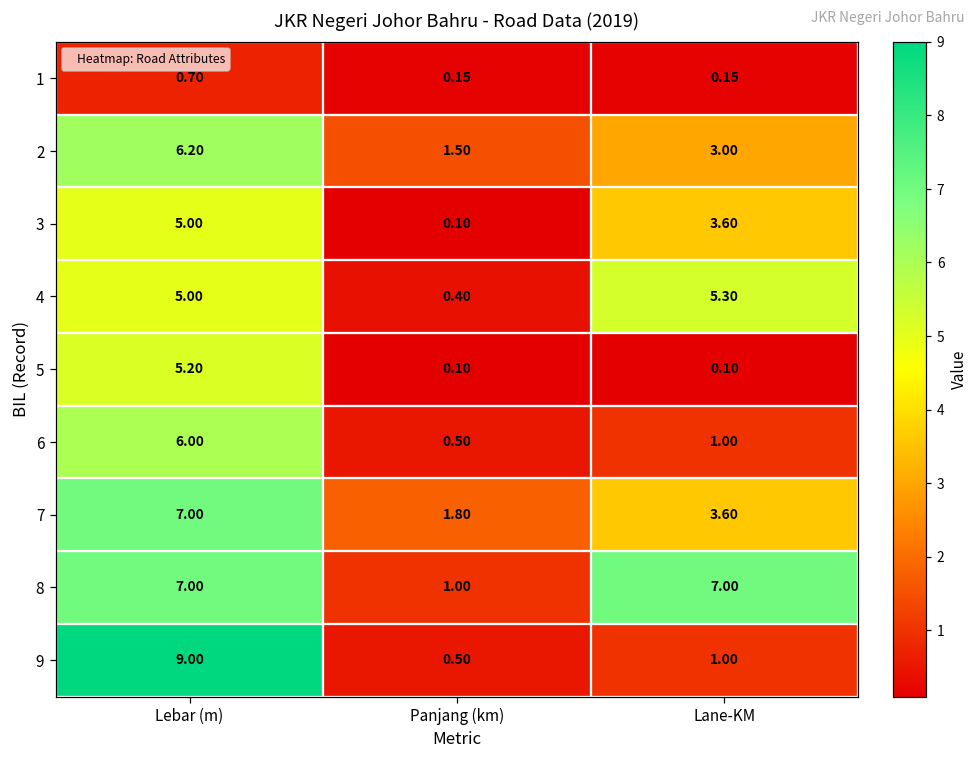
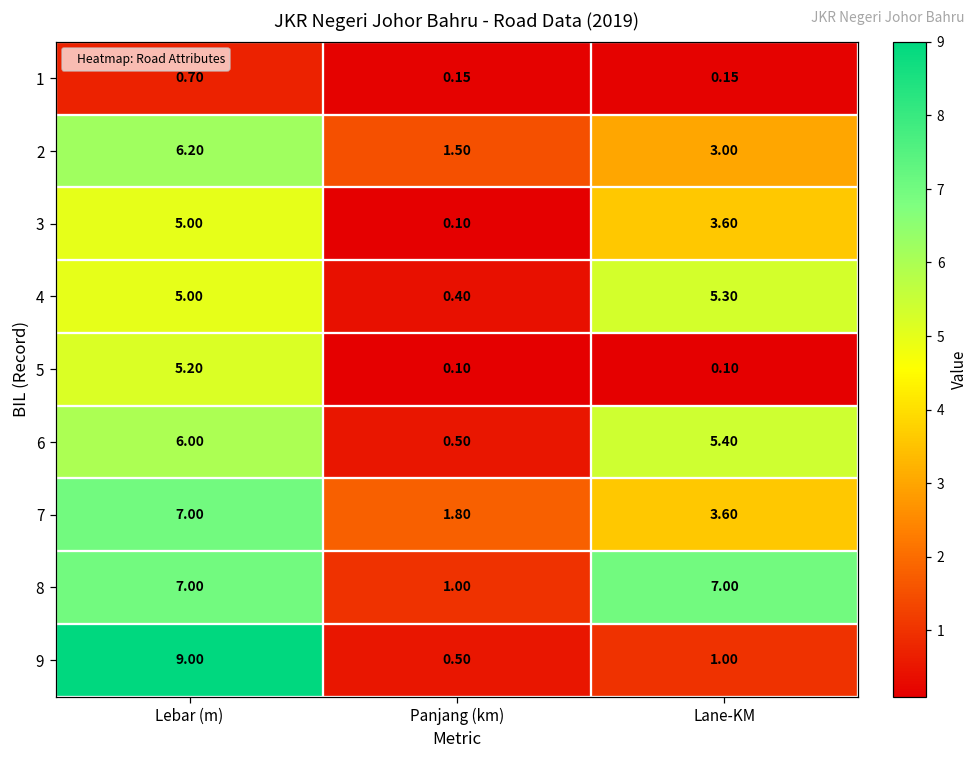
  {
    "1": {
      "Lebar (m)": 0.70,
      "Panjang (km)": 0.15,
      "Lane-KM": 0.15
    },
    "2": {
      "Lebar (m)": 6.20,
      "Panjang (km)": 1.50,
      "Lane-KM": 3.00
    },
    "3": {
      "Lebar (m)": 5.00,
      "Panjang (km)": 0.10,
      "Lane-KM": 3.60
    },
    "4": {
      "Lebar (m)": 5.00,
      "Panjang (km)": 0.40,
      "Lane-KM": 5.30
    },
    "5": {
      "Lebar (m)": 5.20,
      "Panjang (km)": 0.10,
      "Lane-KM": 0.10
    },
    "6": {
      "Lebar (m)": 6.00,
      "Panjang (km)": 0.50,
-     "Lane-KM": 1.00
+     "Lane-KM": 5.40
    },
    "7": {
      "Lebar (m)": 7.00,
      "Panjang (km)": 1.80,
      "Lane-KM": 3.60
    },
    "8": {
      "Lebar (m)": 7.00,
      "Panjang (km)": 1.00,
      "Lane-KM": 7.00
    },
    "9": {
      "Lebar (m)": 9.00,
      "Panjang (km)": 0.50,
      "Lane-KM": 1.00
    }
  }
